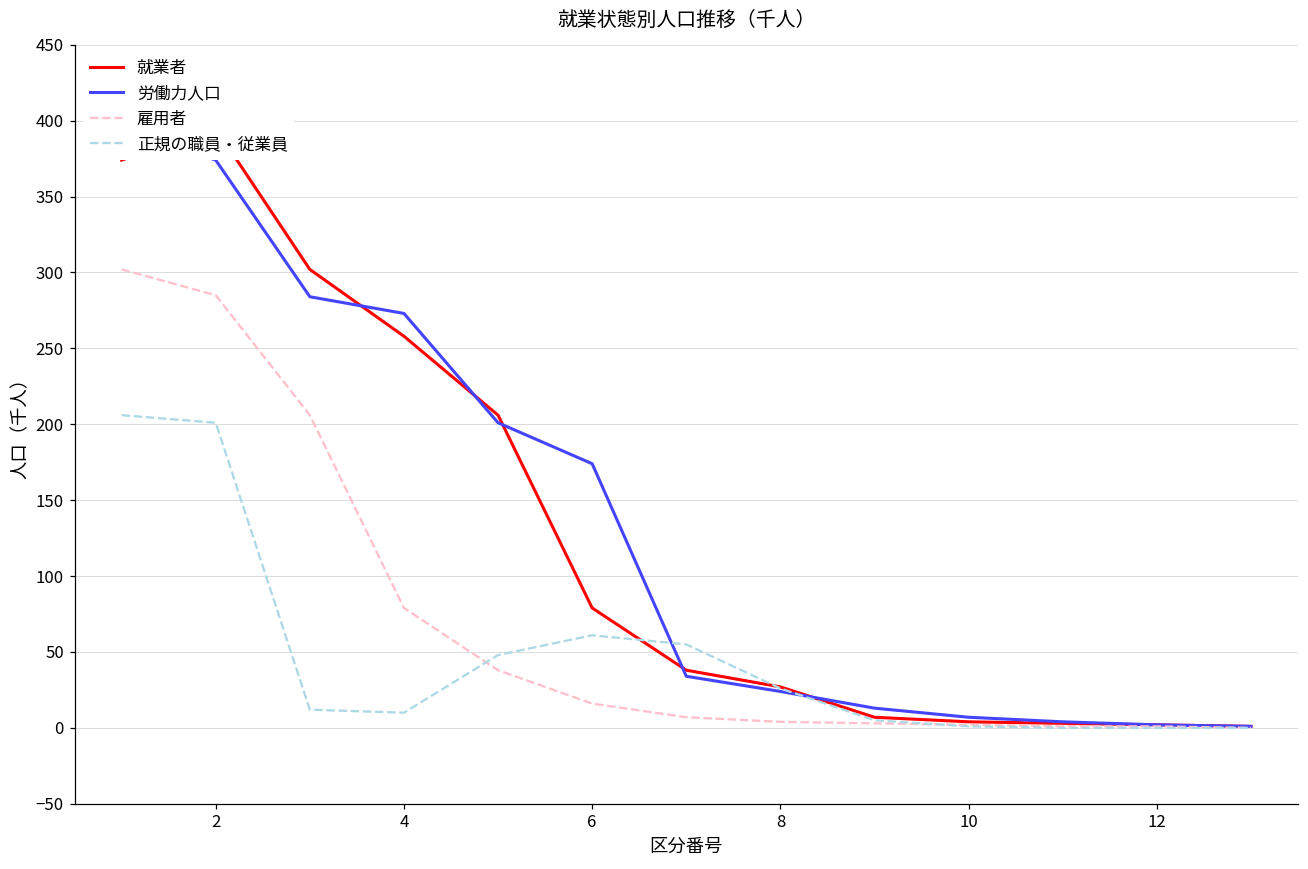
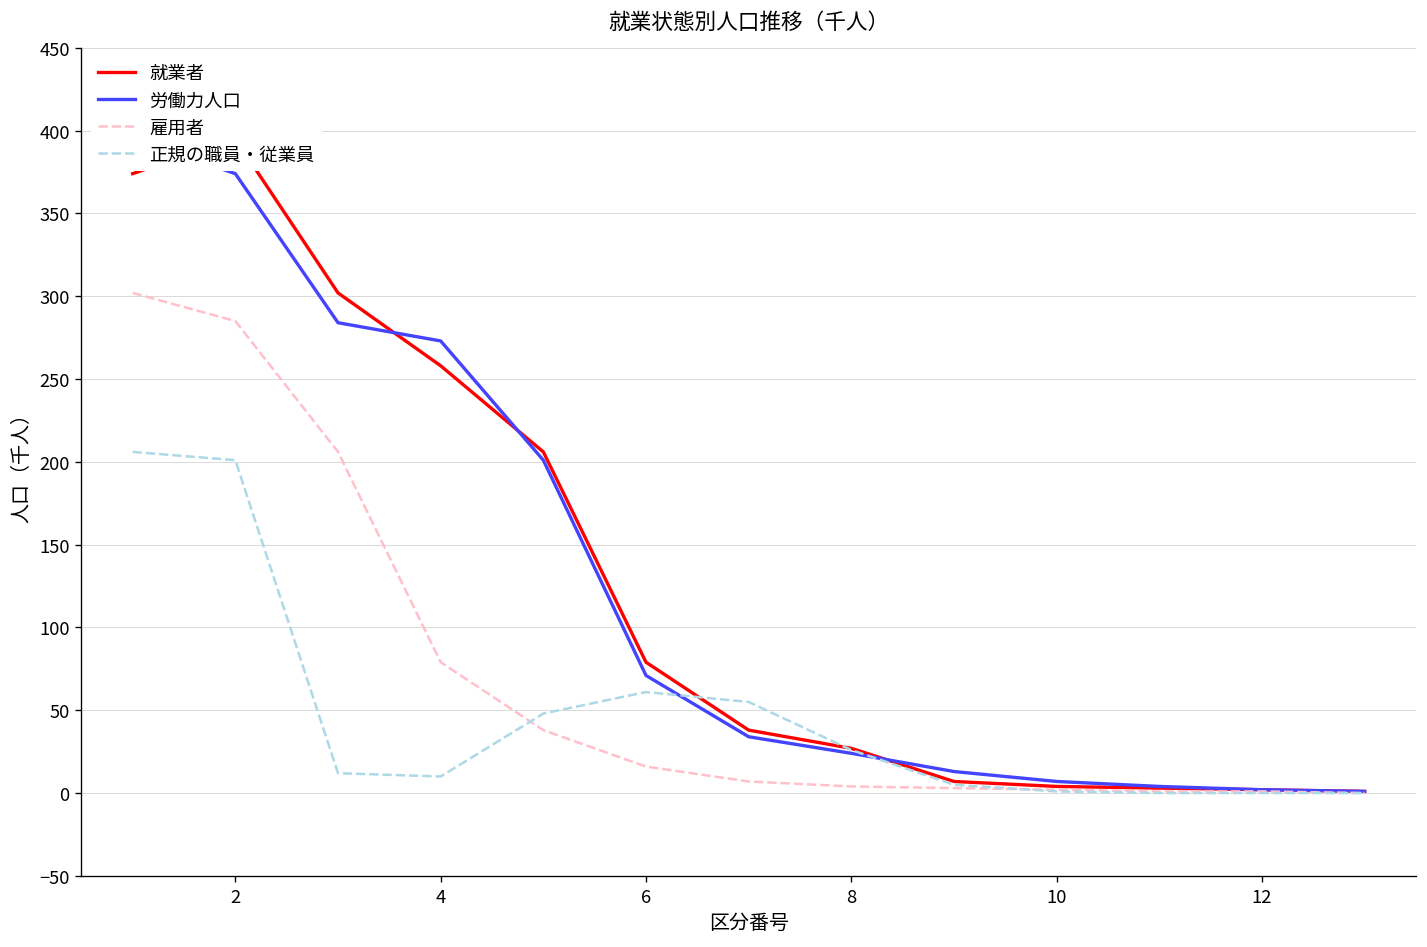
  {
    "就業者": {
      "4": 258,
      "6": 79,
      "10": 4
    },
    "労働力人口": {
      "4": 273,
-     "6": 174,
+     "6": 71,
      "8": 24,
      "10": 7
    },
    "雇用者": {
      "2": 285,
      "4": 79,
      "6": 16,
      "8": 4
    },
    "正規の職員・従業員": {
      "2": 201,
      "4": 10,
      "6": 61
    }
  }
